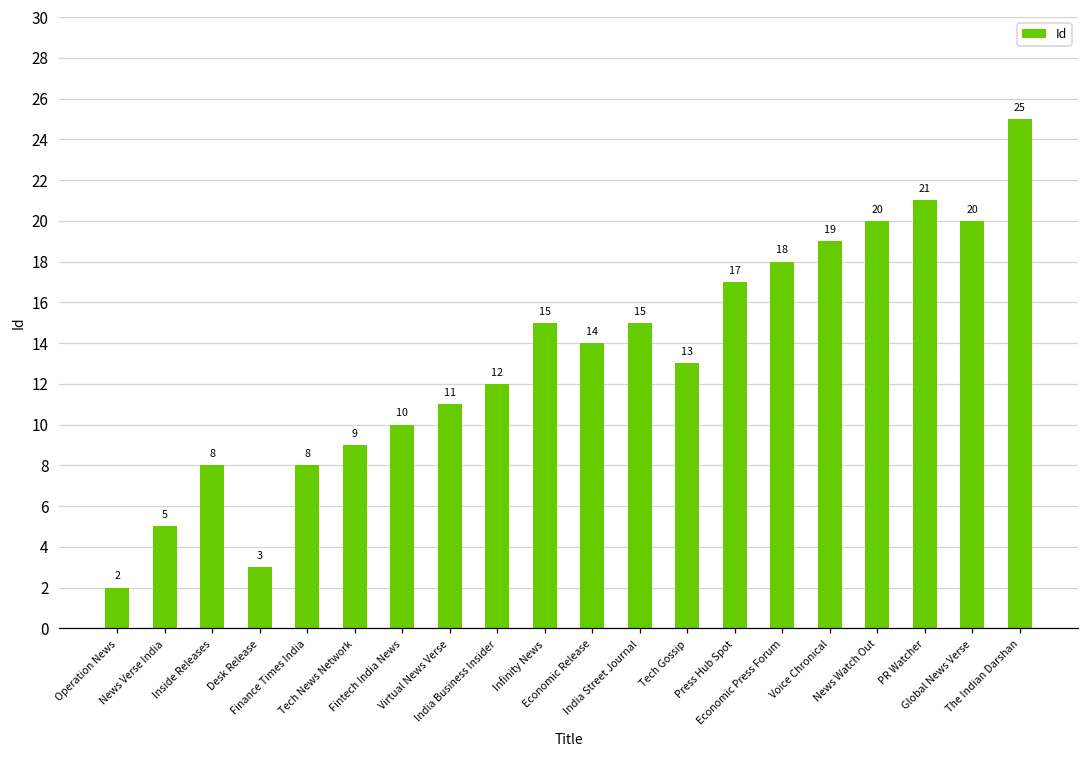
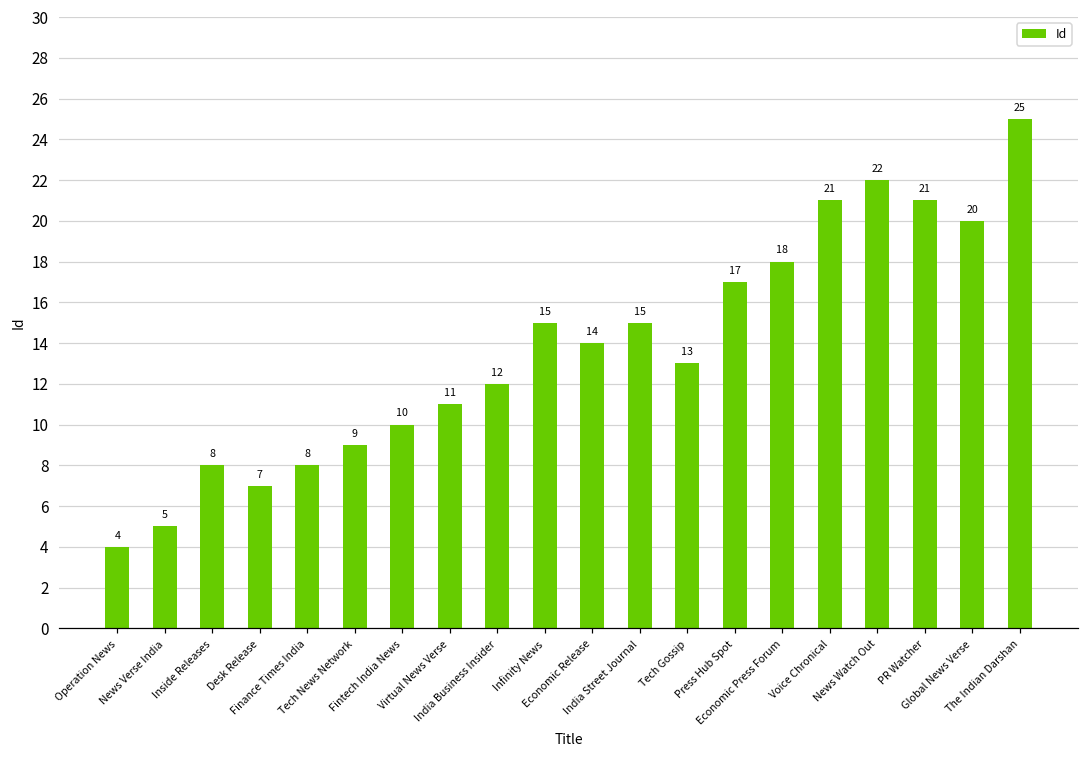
  {
-   "Operation News": 2,
+   "Operation News": 4,
    "News Verse India": 5,
    "Inside Releases": 8,
-   "Desk Release": 3,
+   "Desk Release": 7,
    "Finance Times India": 8,
    "Tech News Network": 9,
    "Fintech India News": 10,
    "Virtual News Verse": 11,
    "India Business Insider": 12,
    "Infinity News": 15,
    "Economic Release": 14,
    "India Street Journal": 15,
    "Tech Gossip": 13,
    "Press Hub Spot": 17,
    "Economic Press Forum": 18,
-   "Voice Chronical": 19,
-   "News Watch Out": 20,
+   "Voice Chronical": 21,
+   "News Watch Out": 22,
    "PR Watcher": 21,
    "Global News Verse": 20,
    "The Indian Darshan": 25
  }
